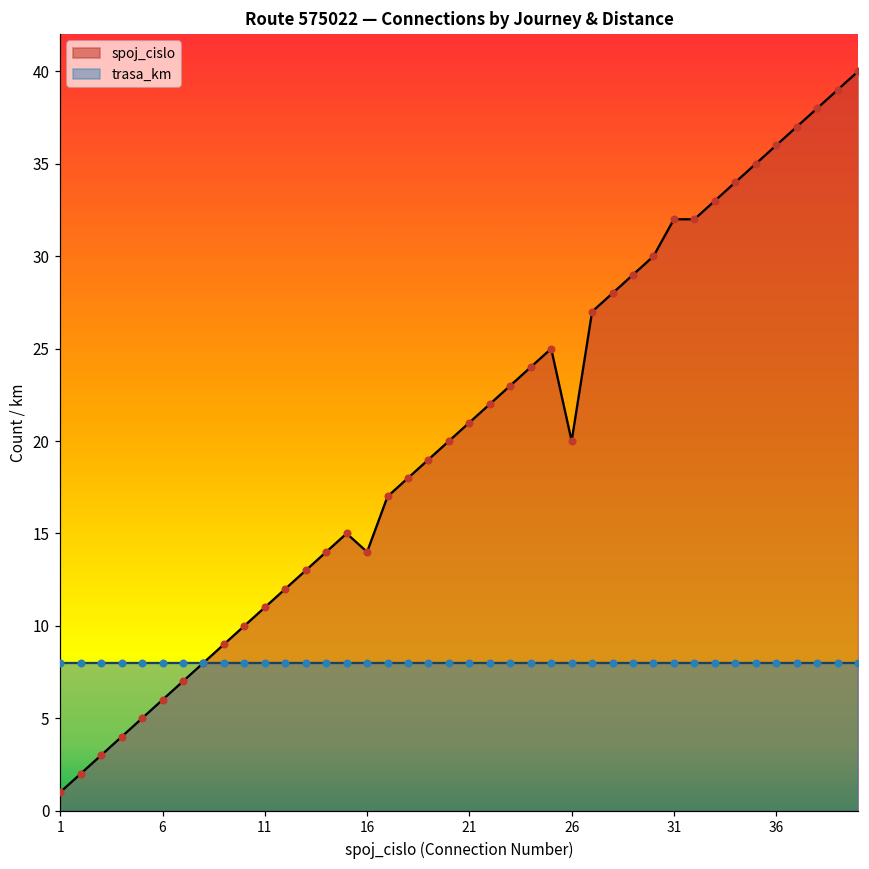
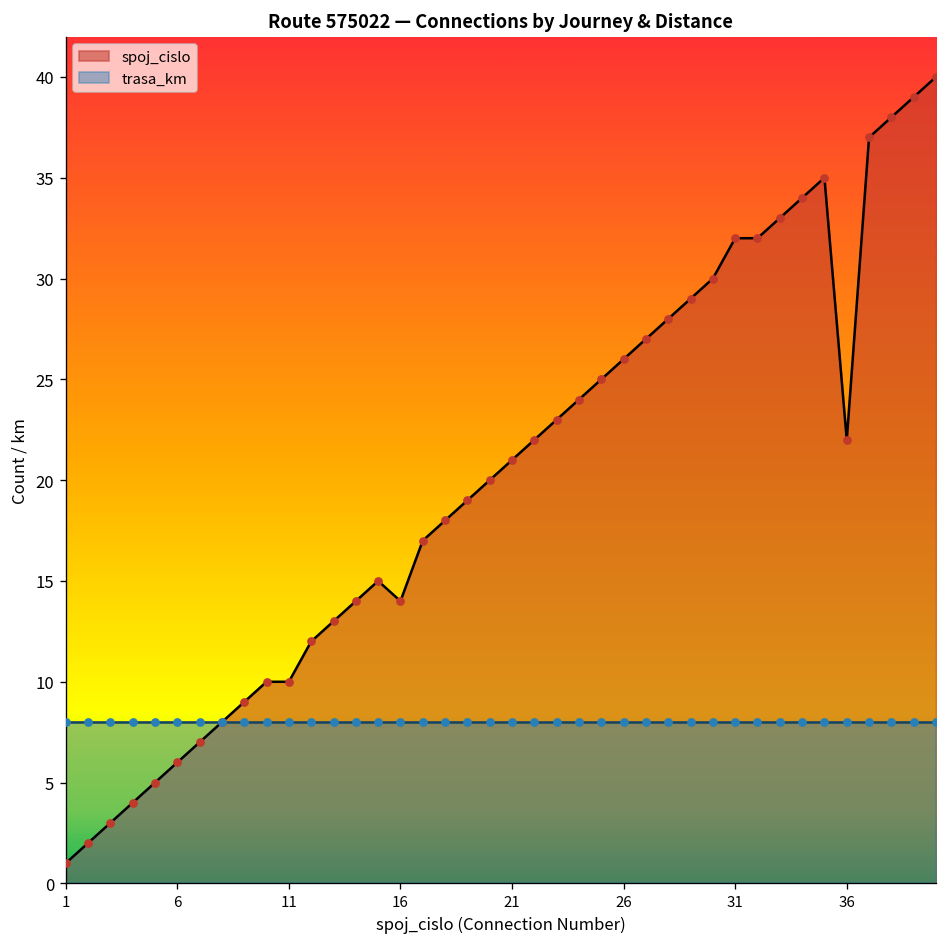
  {
    "spoj_cislo": {
      "1": 1,
      "6": 6,
-     "11": 11,
+     "11": 10,
      "16": 14,
      "21": 21,
-     "26": 20,
+     "26": 26,
      "31": 32,
-     "36": 36
+     "36": 22
    },
    "trasa_km": {
      "1": 8,
      "6": 8,
      "11": 8,
      "16": 8,
      "21": 8,
      "26": 8,
      "31": 8,
      "36": 8
    }
  }
